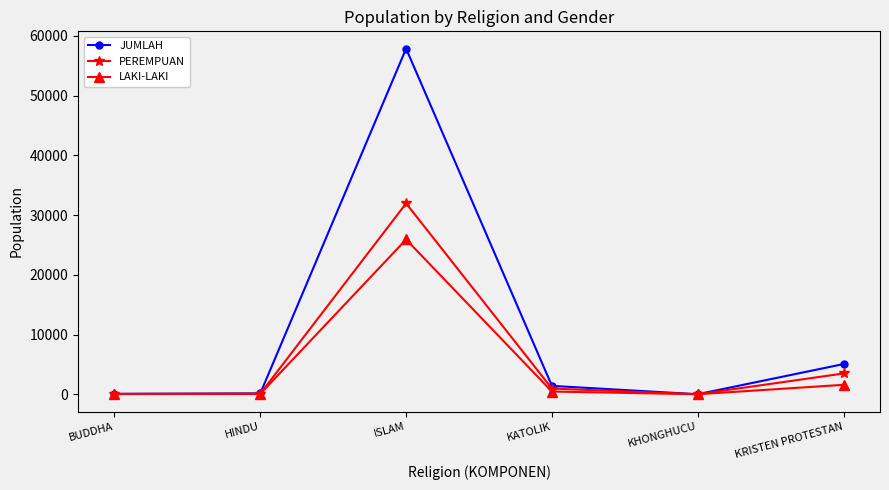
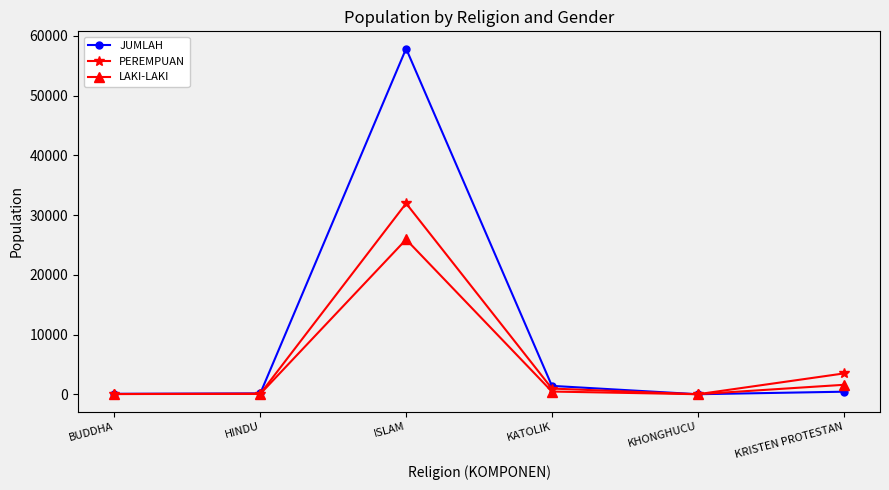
  {
    "JUMLAH": {
      "ISLAM": 58000,
      "KATOLIK": 1000,
-     "KRISTEN PROTESTAN": 5000
+     "KRISTEN PROTESTAN": 0
    }
  }
